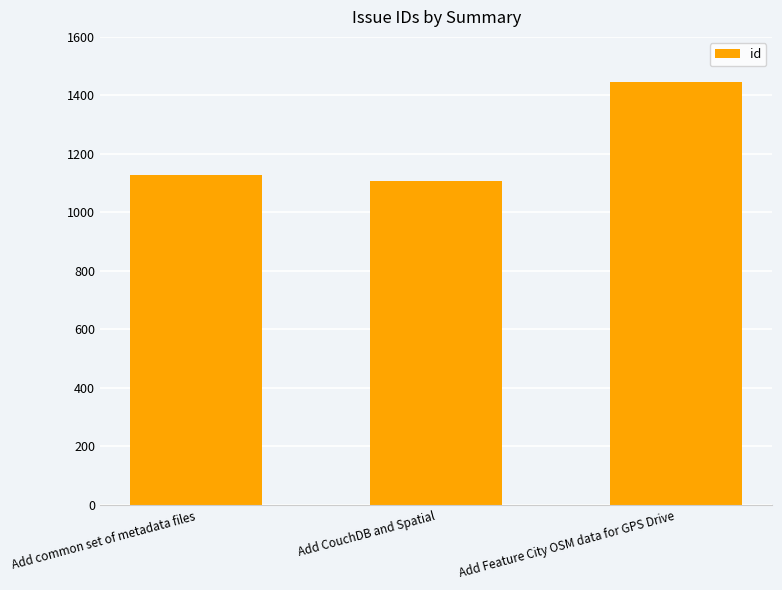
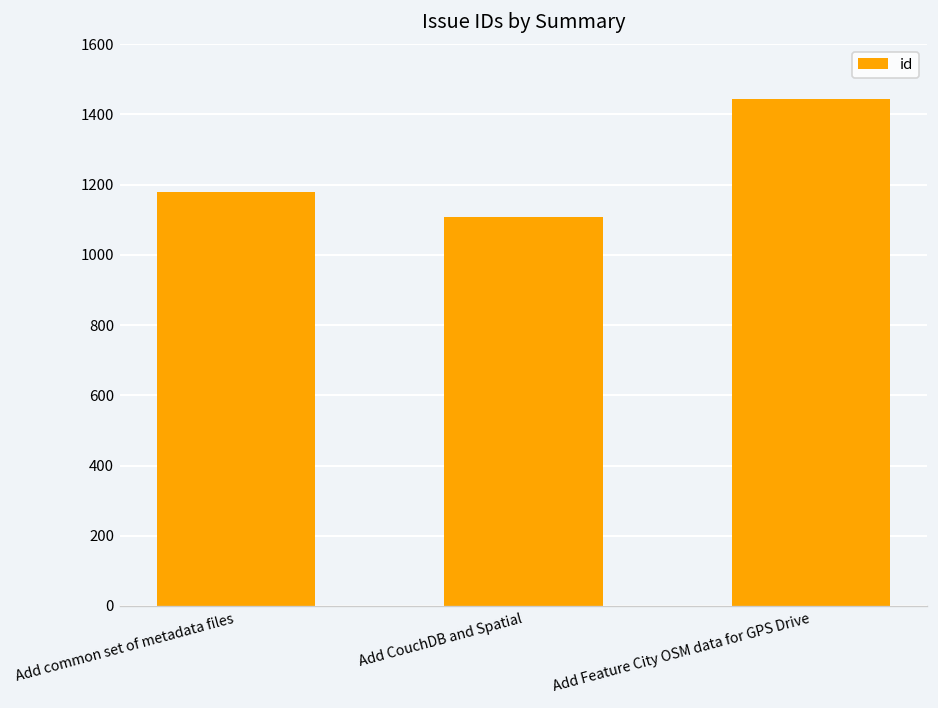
  {
-   "Add common set of metadata files": 1130,
+   "Add common set of metadata files": 1180,
    "Add CouchDB and Spatial": 1110,
    "Add Feature City OSM data for GPS Drive": 1450
  }
